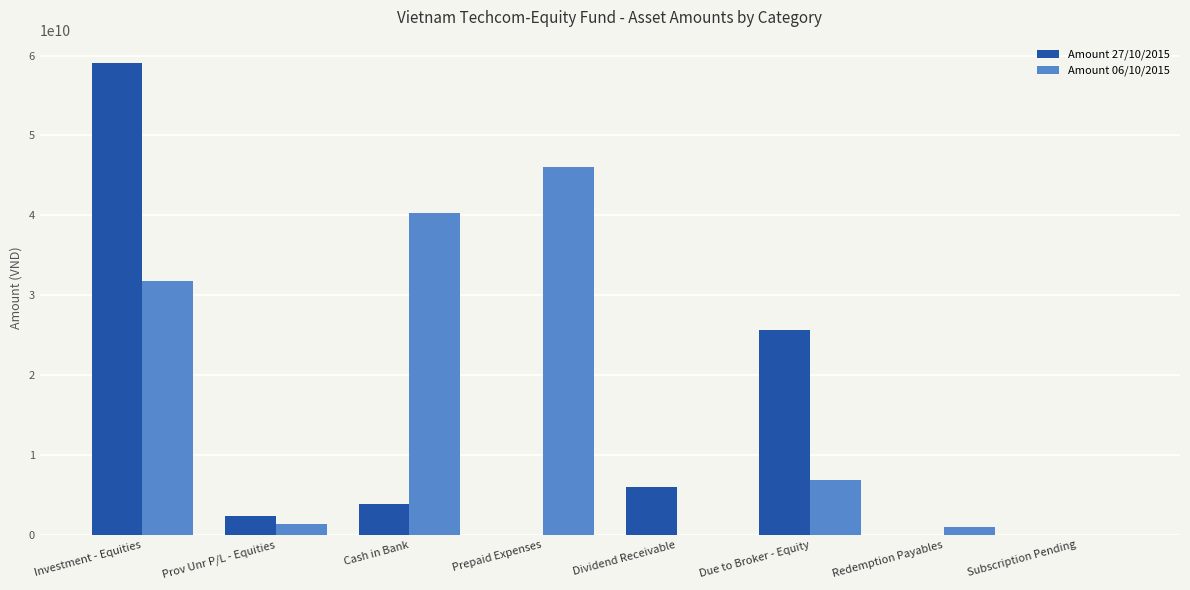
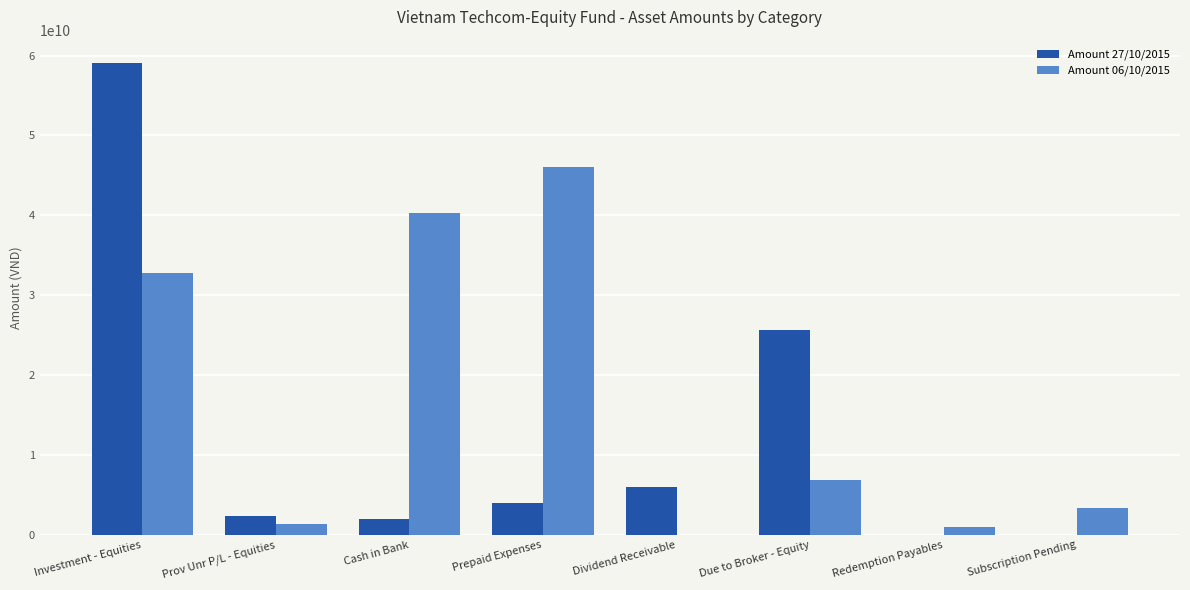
  {
    "Amount 27/10/2015": {
      "Investment - Equities": 59000000000,
      "Prov Unr P/L - Equities": 2000000000,
-     "Cash in Bank": 4000000000,
-     "Prepaid Expenses": 0,
+     "Cash in Bank": 2000000000,
+     "Prepaid Expenses": 4000000000,
      "Dividend Receivable": 6000000000,
      "Due to Broker - Equity": 26000000000
    },
    "Amount 06/10/2015": {
-     "Investment - Equities": 32000000000,
+     "Investment - Equities": 33000000000,
      "Prov Unr P/L - Equities": 1000000000,
      "Cash in Bank": 40000000000,
      "Prepaid Expenses": 46000000000,
      "Dividend Receivable": 0,
      "Due to Broker - Equity": 7000000000,
      "Redemption Payables": 1000000000,
-     "Subscription Pending": 0
+     "Subscription Pending": 3000000000
    }
  }
